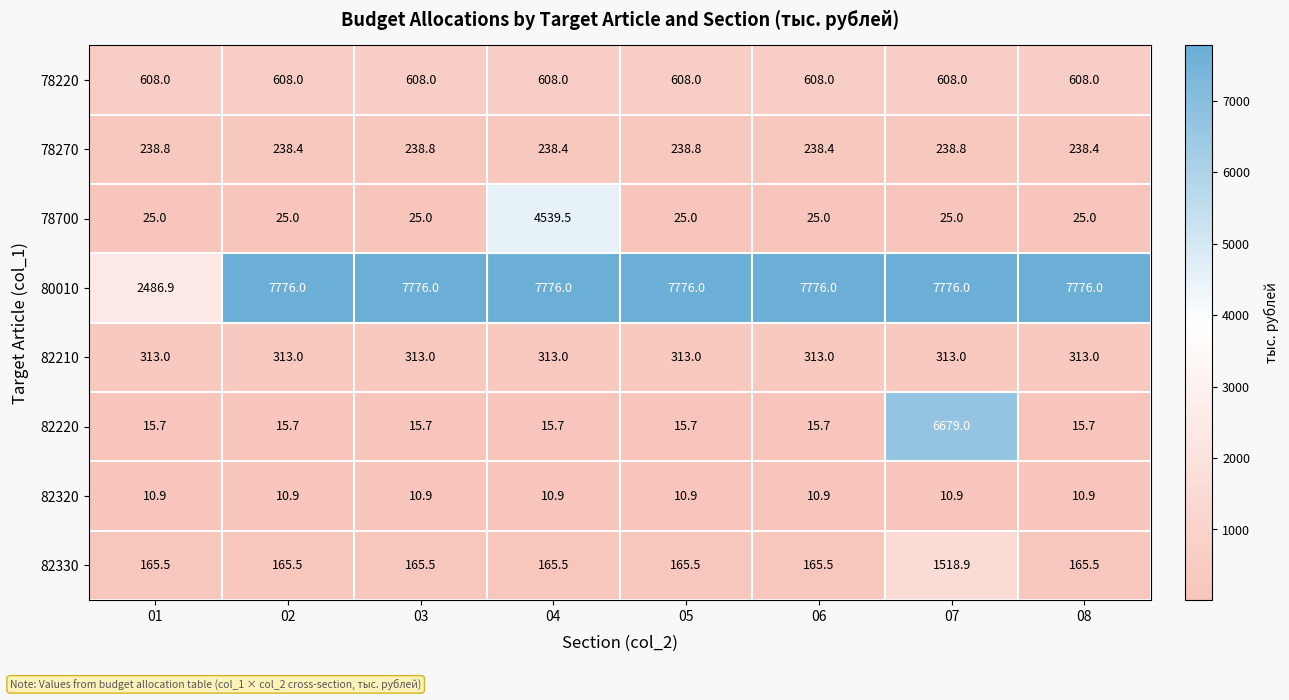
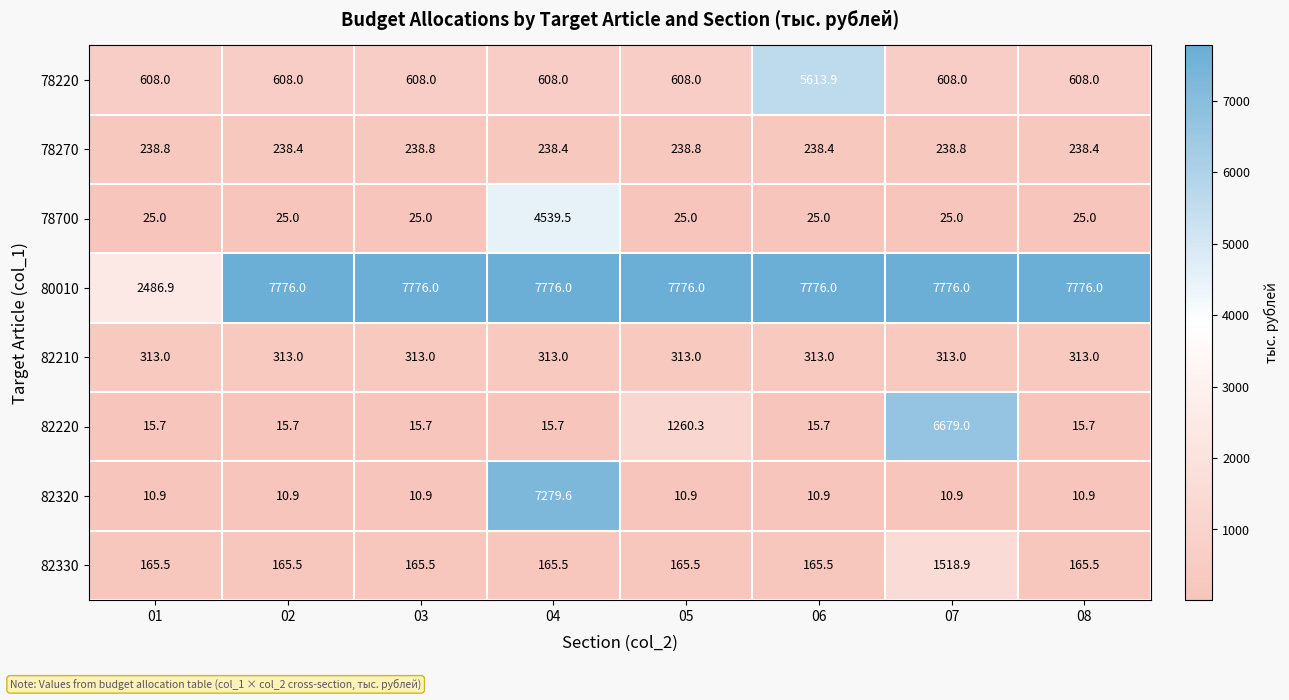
  {
    "78220": {
      "01": 608.0,
      "02": 608.0,
      "03": 608.0,
      "04": 608.0,
      "05": 608.0,
-     "06": 608.0,
+     "06": 5613.9,
      "07": 608.0,
      "08": 608.0
    },
    "78270": {
      "01": 238.8,
      "02": 238.4,
      "03": 238.8,
      "04": 238.4,
      "05": 238.8,
      "06": 238.4,
      "07": 238.8,
      "08": 238.4
    },
    "78700": {
      "01": 25.0,
      "02": 25.0,
      "03": 25.0,
      "04": 4539.5,
      "05": 25.0,
      "06": 25.0,
      "07": 25.0,
      "08": 25.0
    },
    "80010": {
      "01": 2486.9,
      "02": 7776.0,
      "03": 7776.0,
      "04": 7776.0,
      "05": 7776.0,
      "06": 7776.0,
      "07": 7776.0,
      "08": 7776.0
    },
    "82210": {
      "01": 313.0,
      "02": 313.0,
      "03": 313.0,
      "04": 313.0,
      "05": 313.0,
      "06": 313.0,
      "07": 313.0,
      "08": 313.0
    },
    "82220": {
      "01": 15.7,
      "02": 15.7,
      "03": 15.7,
      "04": 15.7,
-     "05": 15.7,
+     "05": 1260.3,
      "06": 15.7,
      "07": 6679.0,
      "08": 15.7
    },
    "82320": {
      "01": 10.9,
      "02": 10.9,
      "03": 10.9,
-     "04": 10.9,
+     "04": 7279.6,
      "05": 10.9,
      "06": 10.9,
      "07": 10.9,
      "08": 10.9
    },
    "82330": {
      "01": 165.5,
      "02": 165.5,
      "03": 165.5,
      "04": 165.5,
      "05": 165.5,
      "06": 165.5,
      "07": 1518.9,
      "08": 165.5
    }
  }
